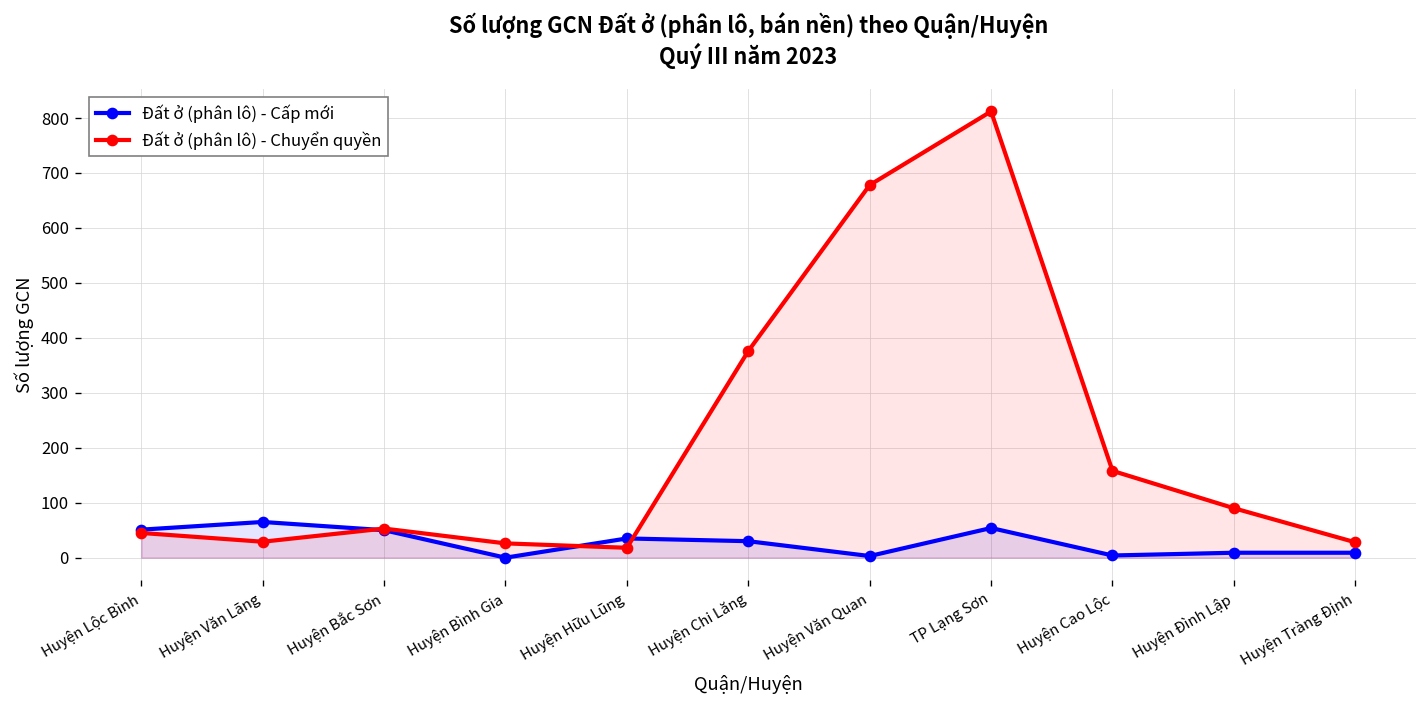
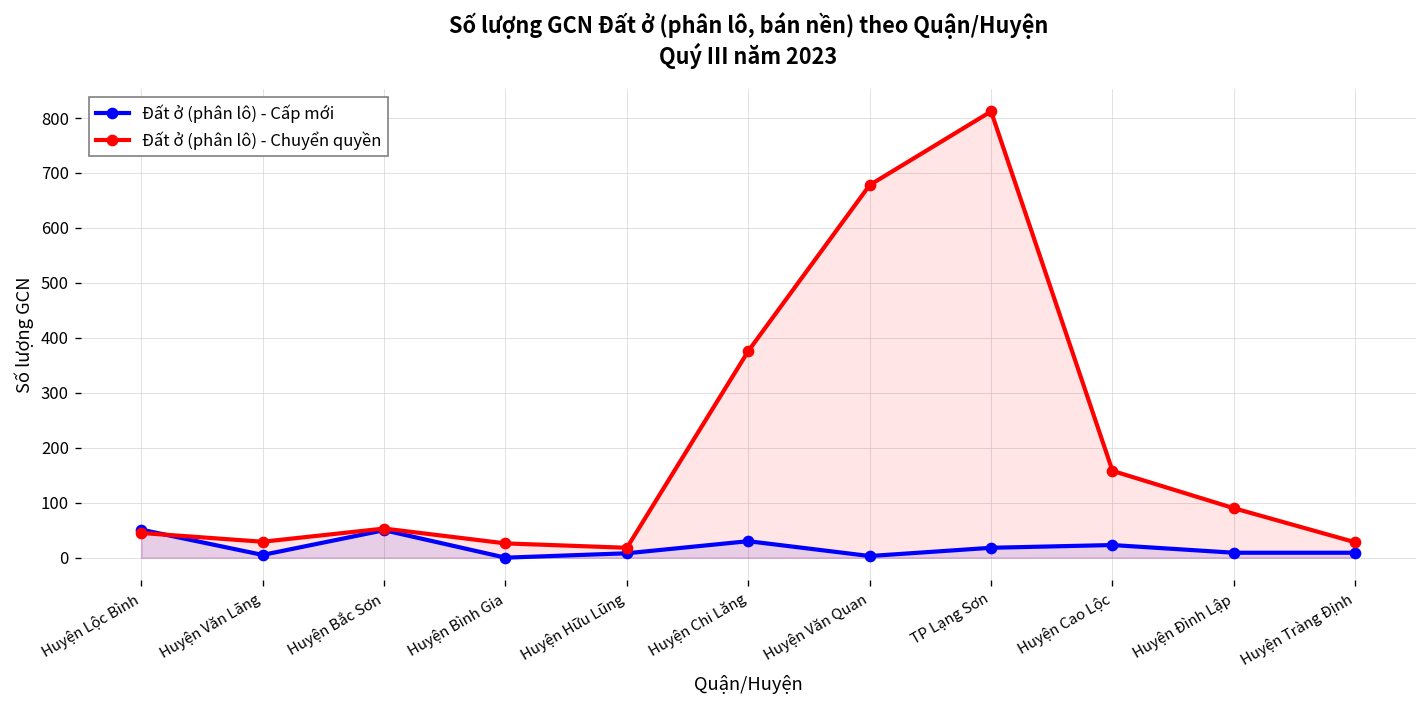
  {
    "Đất ở (phân lô) - Cấp mới": {
      "Huyện Lộc Bình": 50,
-     "Huyện Văn Lãng": 70,
+     "Huyện Văn Lãng": 10,
      "Huyện Bình Gia": 0,
-     "Huyện Hữu Lũng": 40,
+     "Huyện Hữu Lũng": 10,
      "Huyện Chi Lăng": 30,
      "Huyện Văn Quan": 0,
-     "TP Lạng Sơn": 50,
-     "Huyện Cao Lộc": 0,
+     "TP Lạng Sơn": 20,
+     "Huyện Cao Lộc": 20,
      "Huyện Đình Lập": 10,
      "Huyện Tràng Định": 10
    },
    "Đất ở (phân lô) - Chuyển quyền": {
      "Huyện Lộc Bình": 50,
      "Huyện Văn Lãng": 30,
      "Huyện Bình Gia": 30,
      "Huyện Hữu Lũng": 20,
      "Huyện Chi Lăng": 380,
      "Huyện Văn Quan": 680,
      "TP Lạng Sơn": 810,
      "Huyện Cao Lộc": 160,
      "Huyện Đình Lập": 90,
      "Huyện Tràng Định": 30
    }
  }
